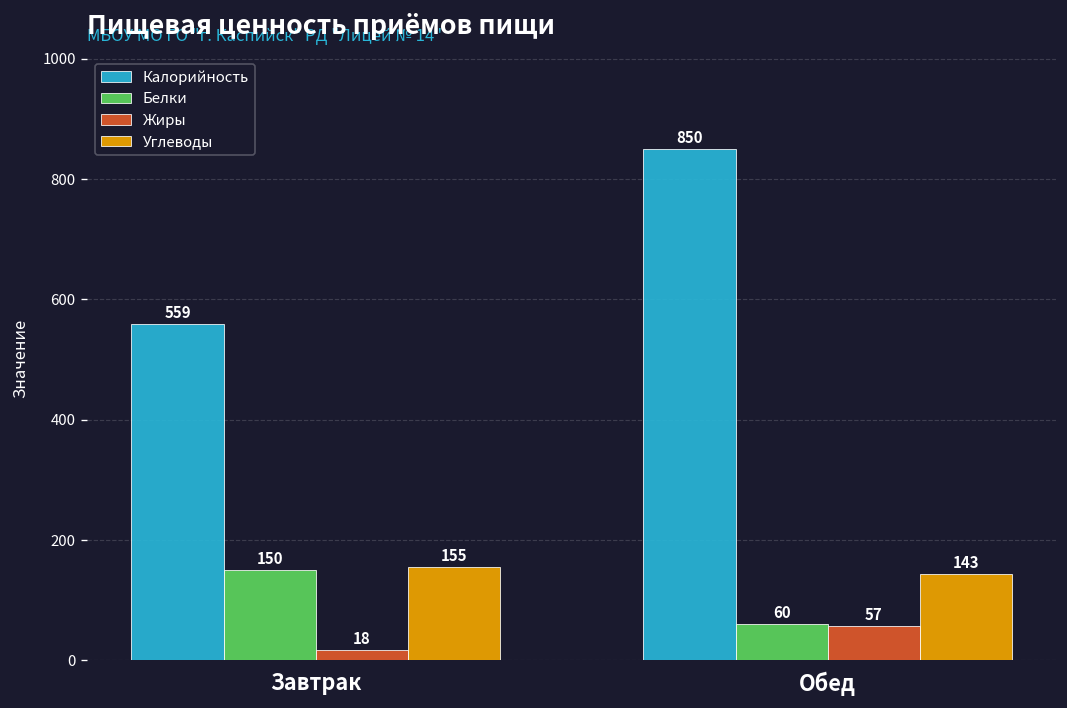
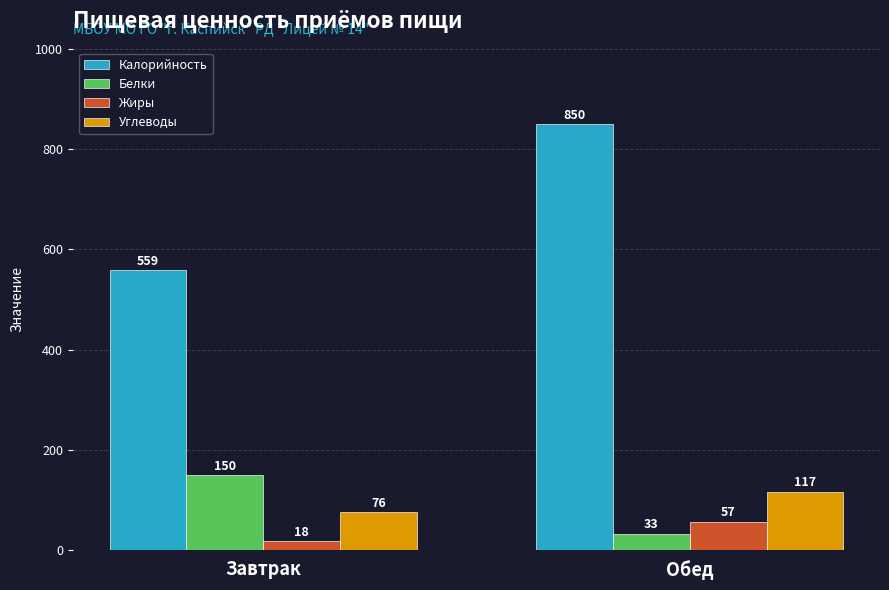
  {
    "Калорийность": {
      "Завтрак": 559,
      "Обед": 850
    },
    "Белки": {
      "Завтрак": 150,
-     "Обед": 60
+     "Обед": 33
    },
    "Жиры": {
      "Завтрак": 18,
      "Обед": 57
    },
    "Углеводы": {
-     "Завтрак": 155,
-     "Обед": 143
+     "Завтрак": 76,
+     "Обед": 117
    }
  }
